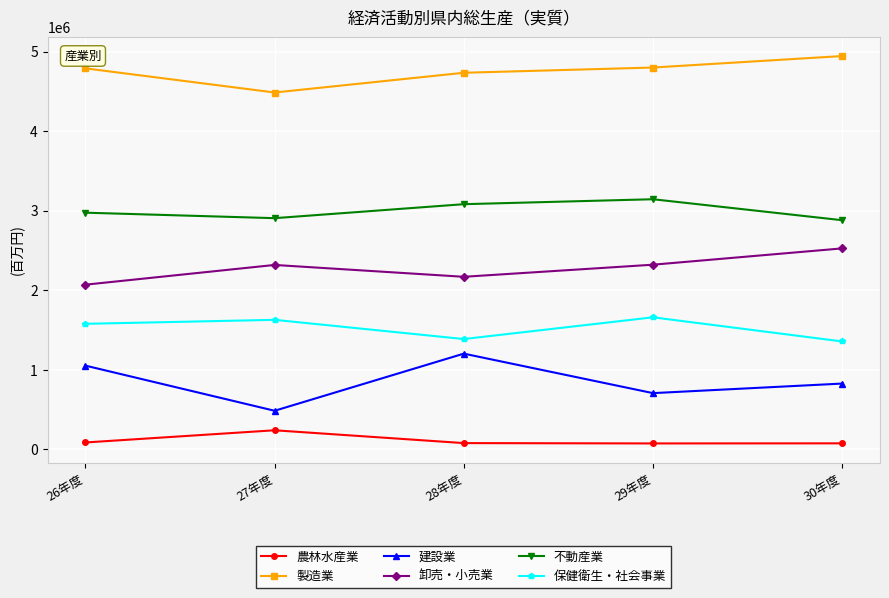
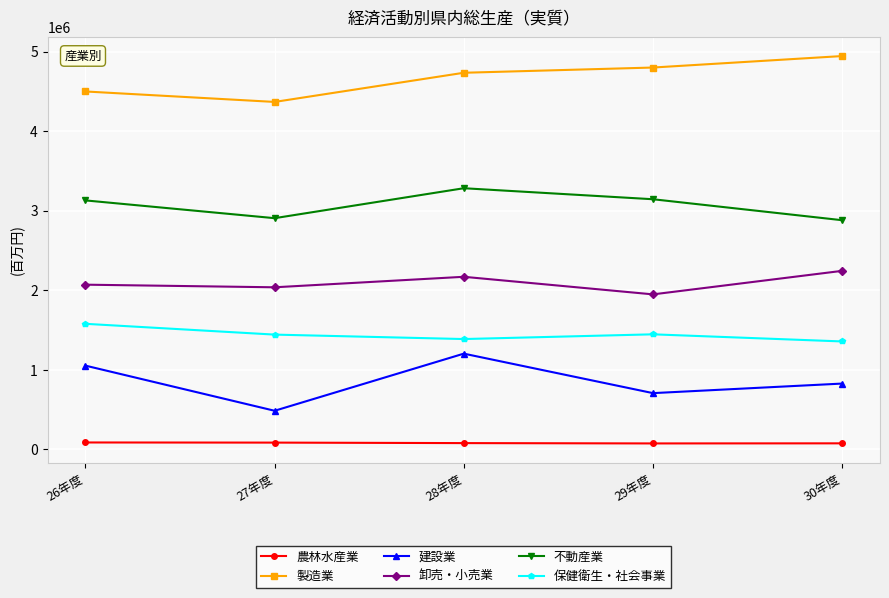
  {
    "農林水産業": {
      "26年度": 100000,
-     "27年度": 200000,
+     "27年度": 100000,
      "28年度": 100000,
      "29年度": 100000,
      "30年度": 100000
    },
    "製造業": {
-     "26年度": 4800000,
-     "27年度": 4500000,
+     "26年度": 4500000,
+     "27年度": 4400000,
      "28年度": 4700000,
      "29年度": 4800000,
      "30年度": 4900000
    },
    "建設業": {
      "26年度": 1100000,
      "27年度": 500000,
      "28年度": 1200000,
      "29年度": 700000,
      "30年度": 800000
    },
    "卸売・小売業": {
      "26年度": 2100000,
-     "27年度": 2300000,
+     "27年度": 2000000,
      "28年度": 2200000,
-     "29年度": 2300000,
-     "30年度": 2500000
+     "29年度": 1900000,
+     "30年度": 2200000
    },
    "不動産業": {
-     "26年度": 3000000,
+     "26年度": 3100000,
      "27年度": 2900000,
-     "28年度": 3100000,
+     "28年度": 3300000,
      "29年度": 3100000,
      "30年度": 2900000
    },
    "保健衛生・社会事業": {
      "26年度": 1600000,
-     "27年度": 1600000,
+     "27年度": 1400000,
      "28年度": 1400000,
-     "29年度": 1700000,
+     "29年度": 1400000,
      "30年度": 1400000
    }
  }
